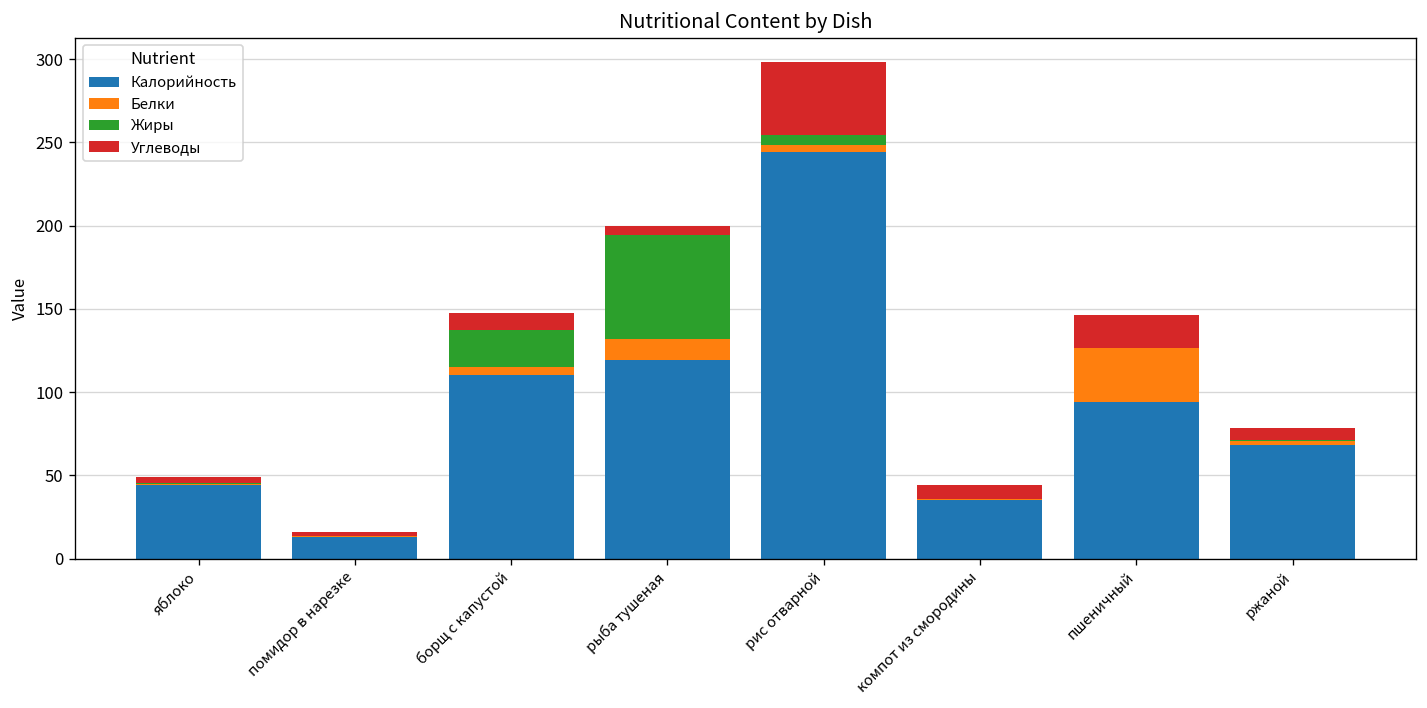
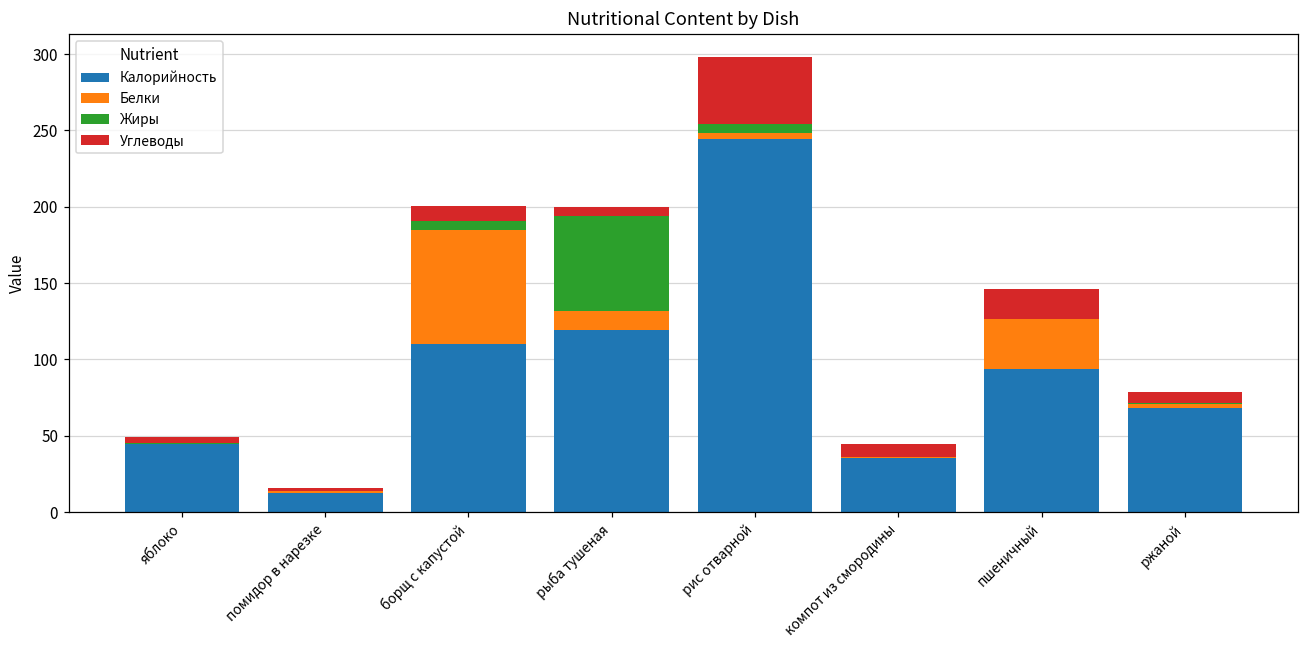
  {
    "Калорийность": {
      "яблоко": 44,
      "помидор в нарезке": 13,
      "борщ с капустой": 110,
      "рыба тушеная": 119,
      "рис отварной": 244,
      "компот из смородины": 36,
      "пшеничный": 94,
      "ржаной": 68
    },
    "Белки": {
-     "борщ с капустой": 5,
+     "борщ с капустой": 75,
      "рыба тушеная": 13,
      "рис отварной": 4,
      "пшеничный": 33,
      "ржаной": 3
    },
    "Жиры": {
-     "борщ с капустой": 23,
+     "борщ с капустой": 6,
      "рыба тушеная": 63,
      "рис отварной": 6
    },
    "Углеводы": {
      "яблоко": 4,
      "помидор в нарезке": 2,
      "борщ с капустой": 10,
      "рыба тушеная": 6,
      "рис отварной": 44,
      "компот из смородины": 8,
      "пшеничный": 20,
      "ржаной": 7
    }
  }
